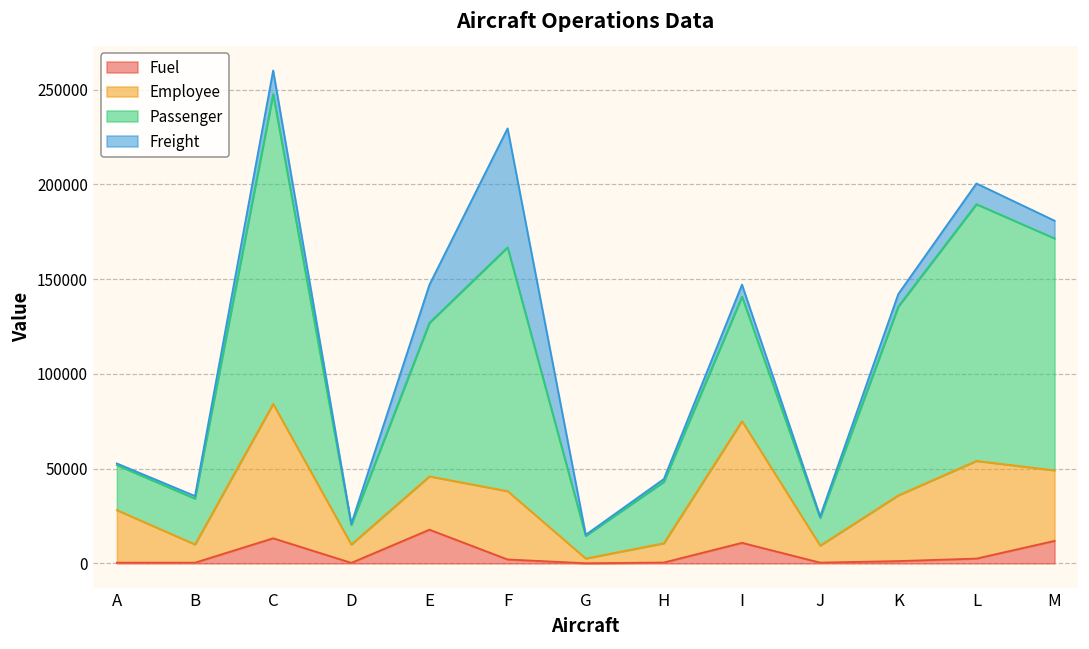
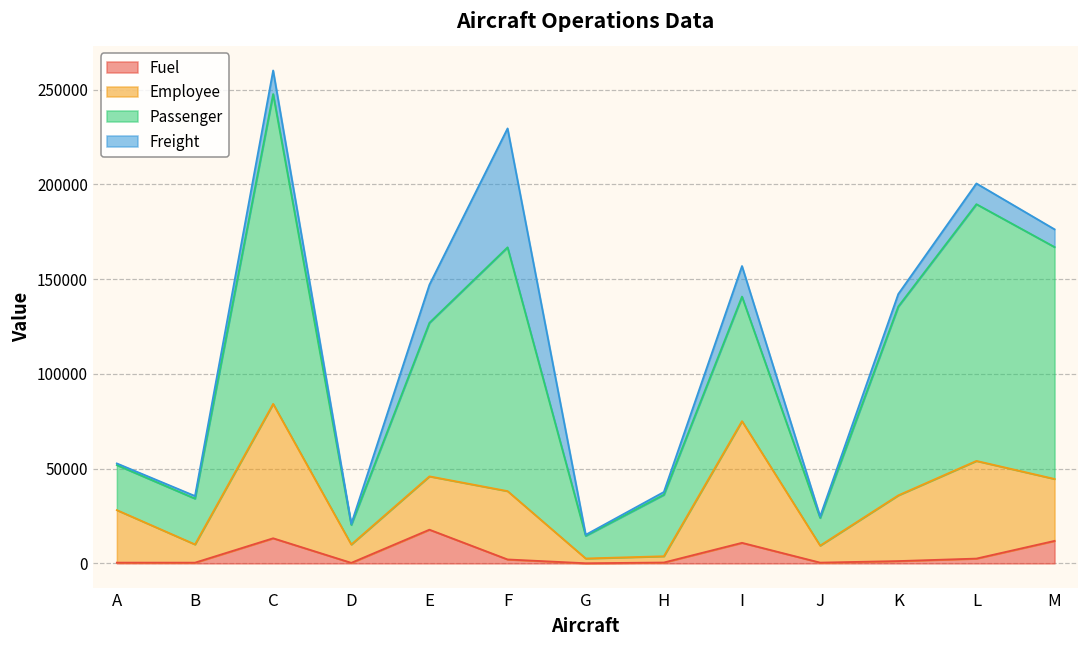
  {
    "Fuel": {
      "A": 0,
      "B": 0,
      "C": 13000,
      "D": 0,
      "E": 18000,
      "F": 2000,
      "G": 0,
      "H": 0,
      "I": 11000,
      "J": 0,
      "K": 1000,
      "L": 3000,
      "M": 12000
    },
    "Employee": {
      "A": 28000,
      "B": 10000,
      "C": 71000,
      "D": 10000,
      "E": 28000,
      "F": 36000,
      "G": 3000,
-     "H": 10000,
+     "H": 3000,
      "I": 64000,
      "J": 9000,
      "K": 35000,
      "L": 52000,
-     "M": 37000
+     "M": 33000
    },
    "Passenger": {
      "C": 163000,
      "E": 81000,
      "F": 129000,
      "I": 66000,
      "K": 100000,
      "L": 135000,
      "M": 122000
    },
    "Freight": {
      "C": 12000,
      "E": 20000,
      "F": 63000,
-     "I": 6000,
+     "I": 16000,
      "K": 7000,
      "L": 11000,
      "M": 9000
    }
  }
